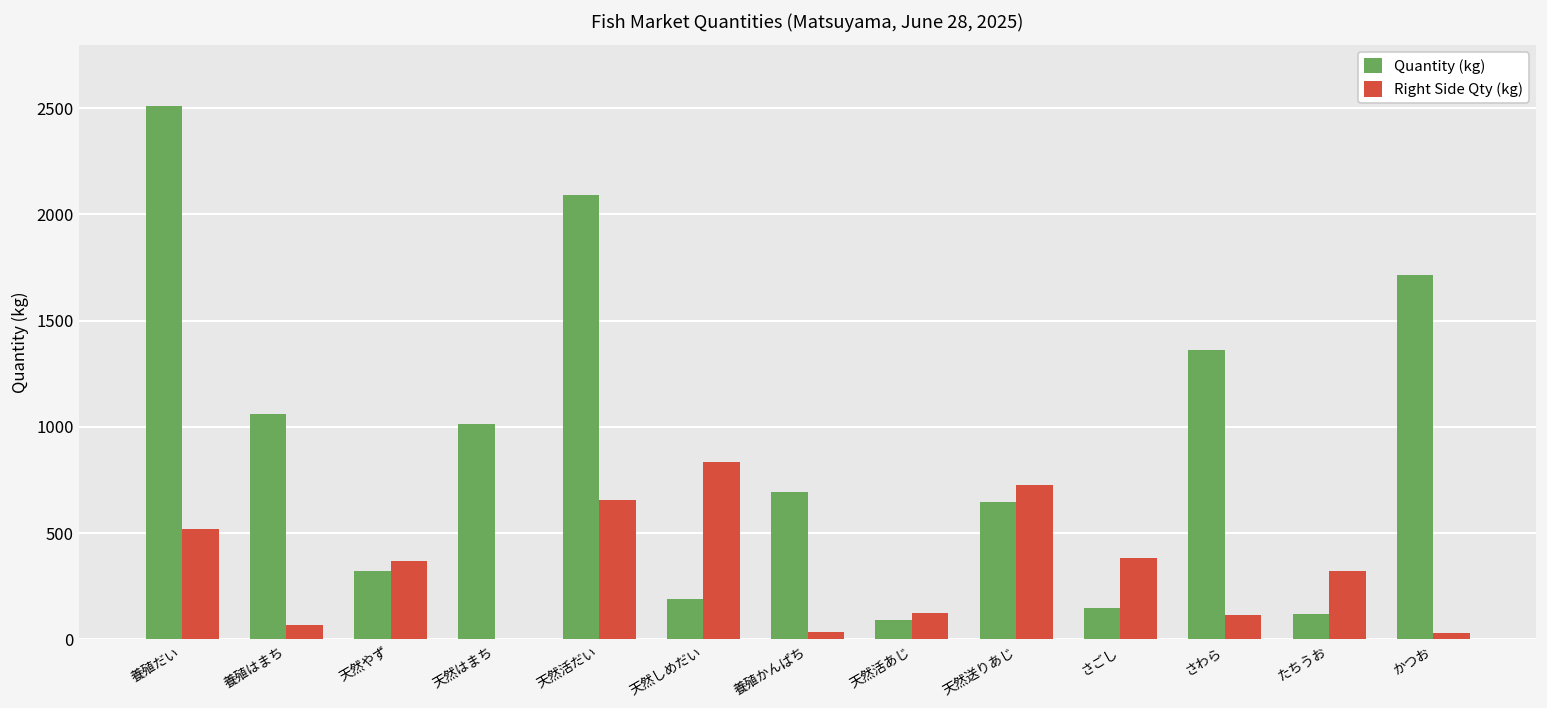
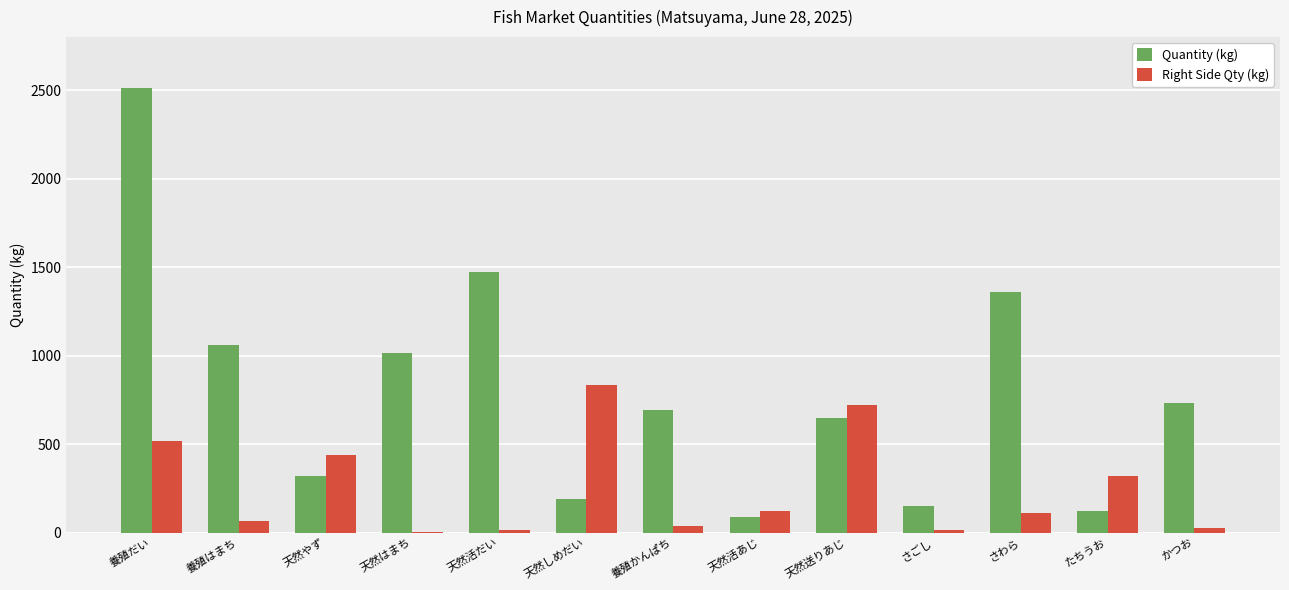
  {
    "Quantity (kg)": {
      "養殖だい": 2510,
      "養殖はまち": 1060,
      "天然やず": 320,
      "天然はまち": 1010,
-     "天然活だい": 2090,
+     "天然活だい": 1470,
      "天然しめだい": 190,
      "養殖かんぱち": 690,
      "天然活あじ": 90,
      "天然送りあじ": 650,
      "さごし": 150,
      "さわら": 1360,
      "たちうお": 120,
-     "かつお": 1710
+     "かつお": 730
    },
    "Right Side Qty (kg)": {
      "養殖だい": 520,
      "養殖はまち": 70,
-     "天然やず": 370,
-     "天然活だい": 660,
+     "天然やず": 440,
+     "天然活だい": 20,
      "天然しめだい": 830,
      "養殖かんぱち": 40,
      "天然活あじ": 120,
      "天然送りあじ": 720,
-     "さごし": 380,
+     "さごし": 20,
      "さわら": 110,
      "たちうお": 320,
      "かつお": 30
    }
  }
